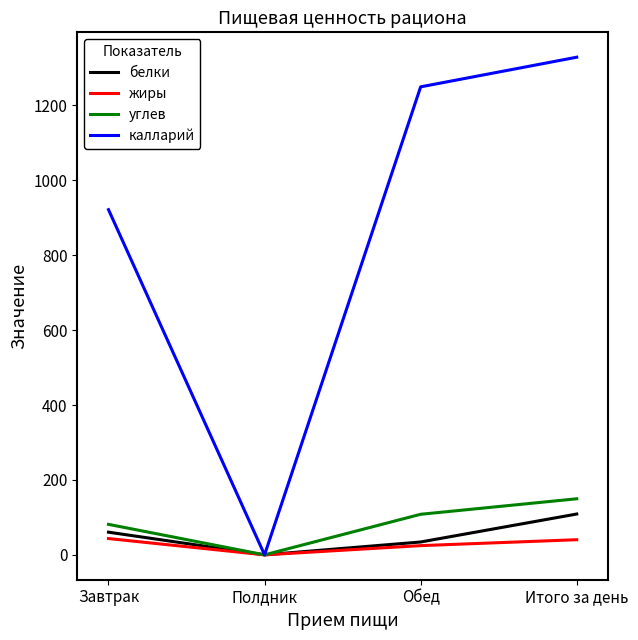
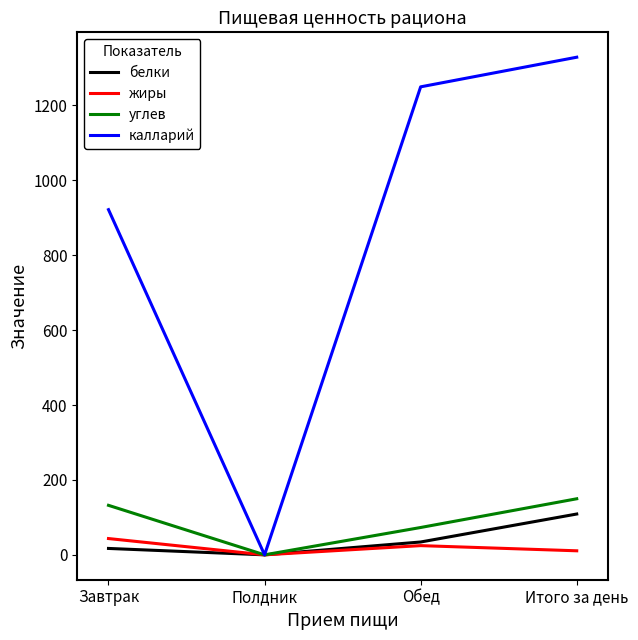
  {
    "белки": {
-     "Завтрак": 60,
+     "Завтрак": 20,
      "Обед": 30,
      "Итого за день": 110
    },
    "жиры": {
      "Завтрак": 40,
      "Обед": 20,
-     "Итого за день": 40
+     "Итого за день": 10
    },
    "углев": {
-     "Завтрак": 80,
-     "Обед": 110,
+     "Завтрак": 130,
+     "Обед": 70,
      "Итого за день": 150
    },
    "калларий": {
      "Завтрак": 920,
      "Обед": 1250,
      "Итого за день": 1330
    }
  }
